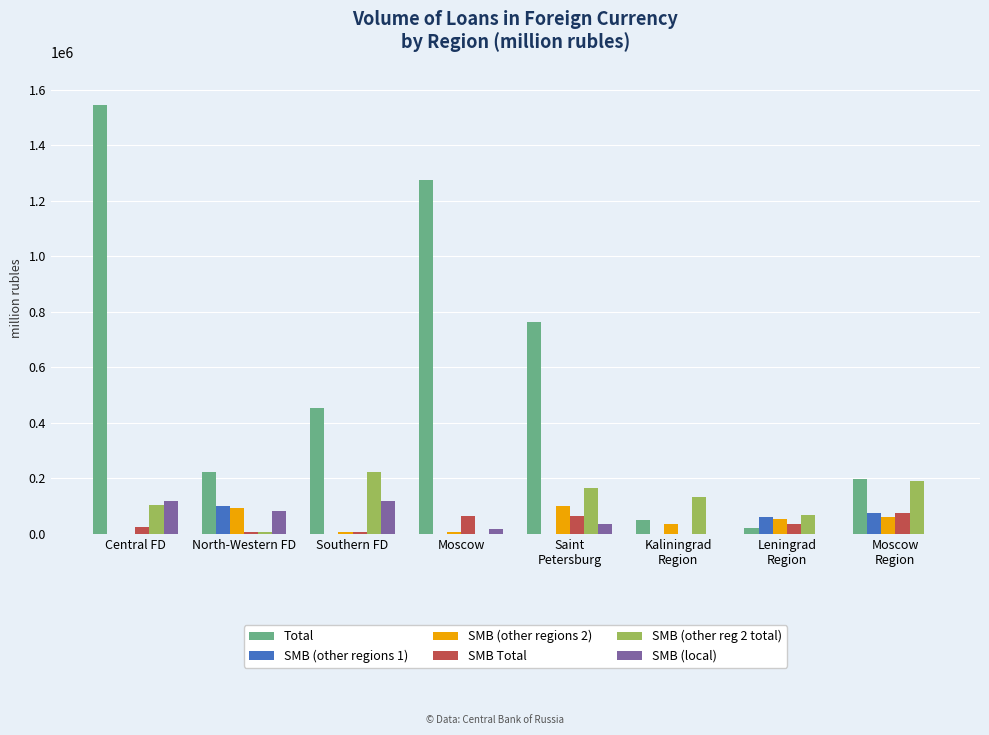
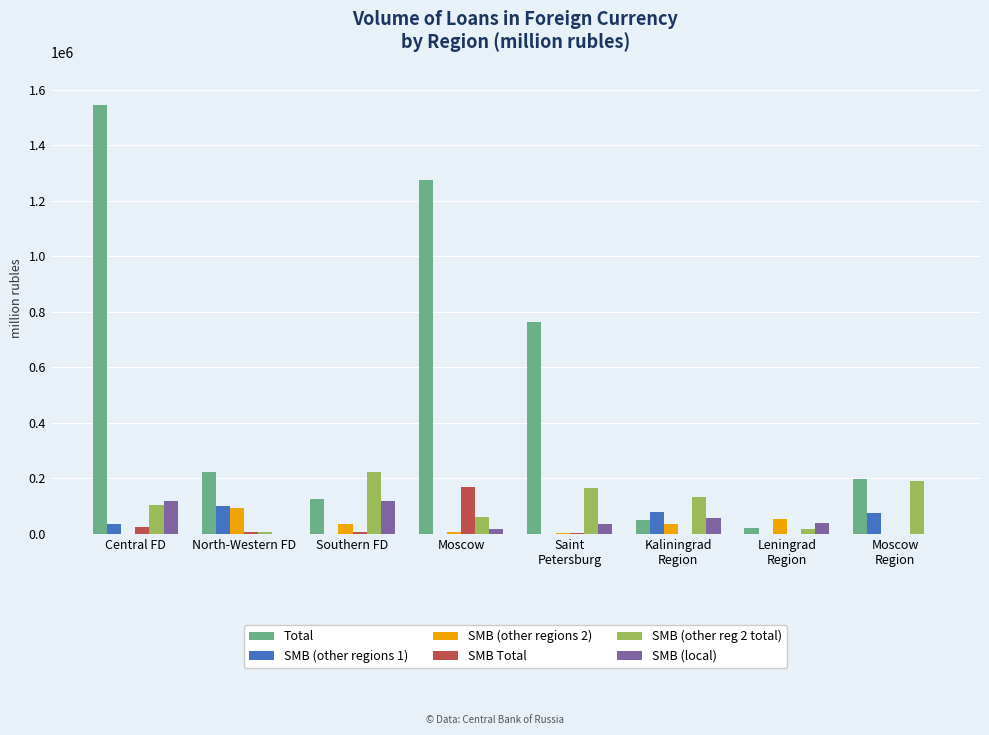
  {
    "Total": {
      "Central FD": 1550000,
      "North-Western FD": 220000,
-     "Southern FD": 450000,
+     "Southern FD": 130000,
      "Moscow": 1280000,
      "Saint Petersburg": 760000,
      "Kaliningrad Region": 50000,
      "Leningrad Region": 20000,
      "Moscow Region": 200000
    },
    "SMB (other regions 1)": {
-     "Central FD": 0,
+     "Central FD": 30000,
      "North-Western FD": 100000,
      "Southern FD": 0,
-     "Kaliningrad Region": 0,
-     "Leningrad Region": 60000,
+     "Kaliningrad Region": 80000,
+     "Leningrad Region": 0,
      "Moscow Region": 80000
    },
    "SMB (other regions 2)": {
      "North-Western FD": 90000,
-     "Southern FD": 10000,
-     "Saint Petersburg": 100000,
+     "Southern FD": 40000,
+     "Saint Petersburg": 0,
      "Kaliningrad Region": 40000,
      "Leningrad Region": 50000,
-     "Moscow Region": 60000
+     "Moscow Region": 0
    },
    "SMB Total": {
      "Central FD": 20000,
-     "Moscow": 60000,
-     "Saint Petersburg": 60000,
-     "Leningrad Region": 40000,
-     "Moscow Region": 80000
+     "Moscow": 170000,
+     "Saint Petersburg": 0,
+     "Leningrad Region": 0,
+     "Moscow Region": 0
    },
    "SMB (other reg 2 total)": {
      "Central FD": 100000,
      "Southern FD": 220000,
-     "Moscow": 0,
+     "Moscow": 60000,
      "Saint Petersburg": 160000,
      "Kaliningrad Region": 130000,
-     "Leningrad Region": 70000,
+     "Leningrad Region": 20000,
      "Moscow Region": 190000
    },
    "SMB (local)": {
      "Central FD": 120000,
-     "North-Western FD": 80000,
+     "North-Western FD": 0,
      "Southern FD": 120000,
      "Moscow": 20000,
      "Saint Petersburg": 40000,
-     "Kaliningrad Region": 0,
-     "Leningrad Region": 0,
+     "Kaliningrad Region": 60000,
+     "Leningrad Region": 40000,
      "Moscow Region": 0
    }
  }
